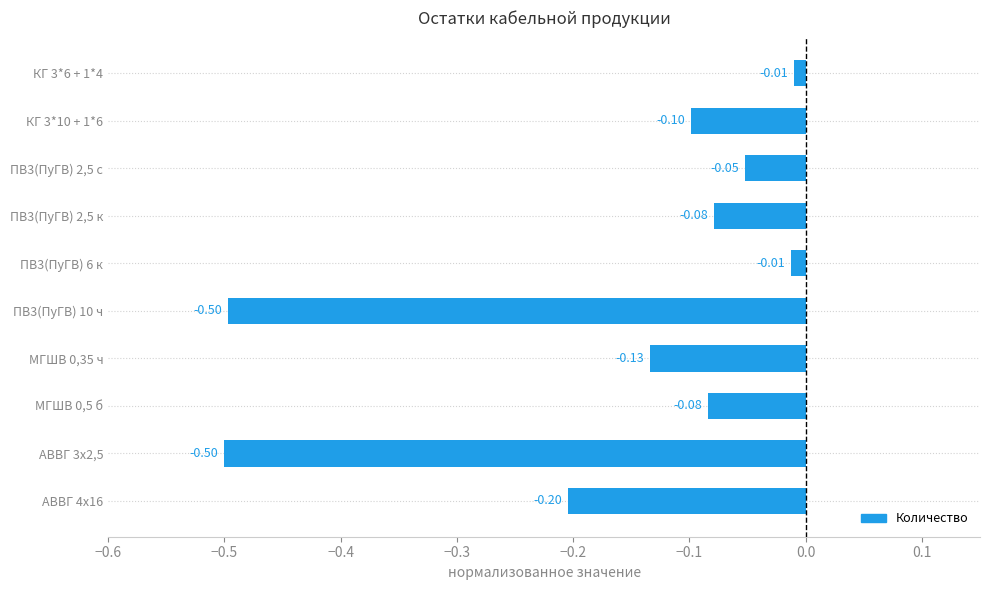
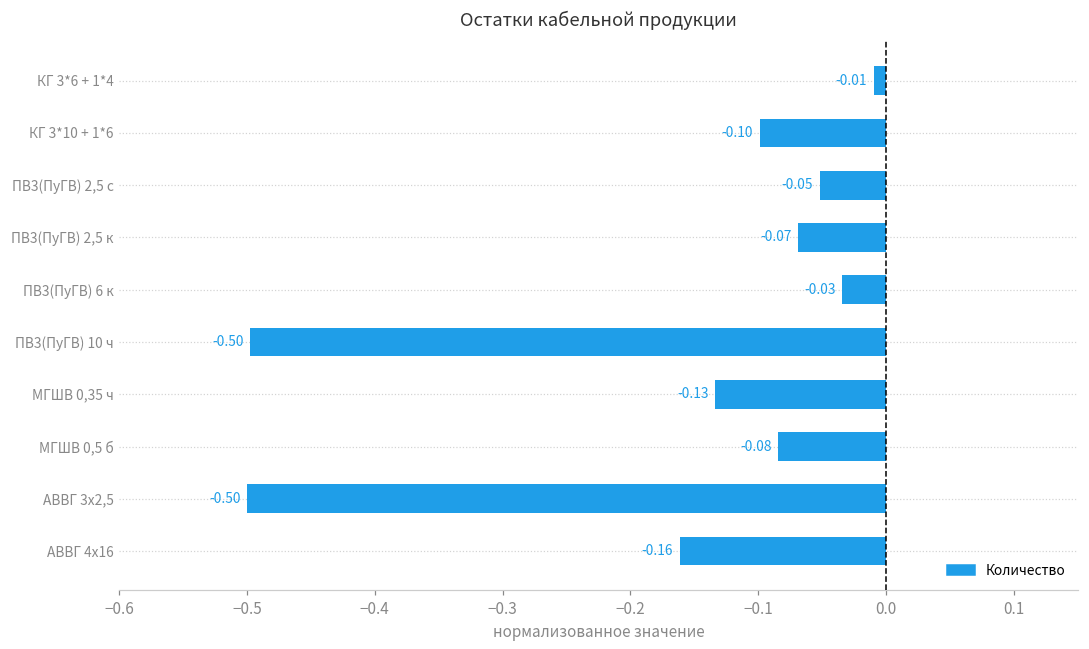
  {
    "КГ 3*6 + 1*4": -0.01,
    "КГ 3*10 + 1*6": -0.10,
    "ПВ3(ПуГВ) 2,5 с": -0.05,
-   "ПВ3(ПуГВ) 2,5 к": -0.08,
-   "ПВ3(ПуГВ) 6 к": -0.01,
+   "ПВ3(ПуГВ) 2,5 к": -0.07,
+   "ПВ3(ПуГВ) 6 к": -0.03,
    "ПВ3(ПуГВ) 10 ч": -0.50,
    "МГШВ 0,35 ч": -0.13,
    "МГШВ 0,5 б": -0.08,
    "АВВГ 3х2,5": -0.50,
-   "АВВГ 4х16": -0.20
+   "АВВГ 4х16": -0.16
  }
